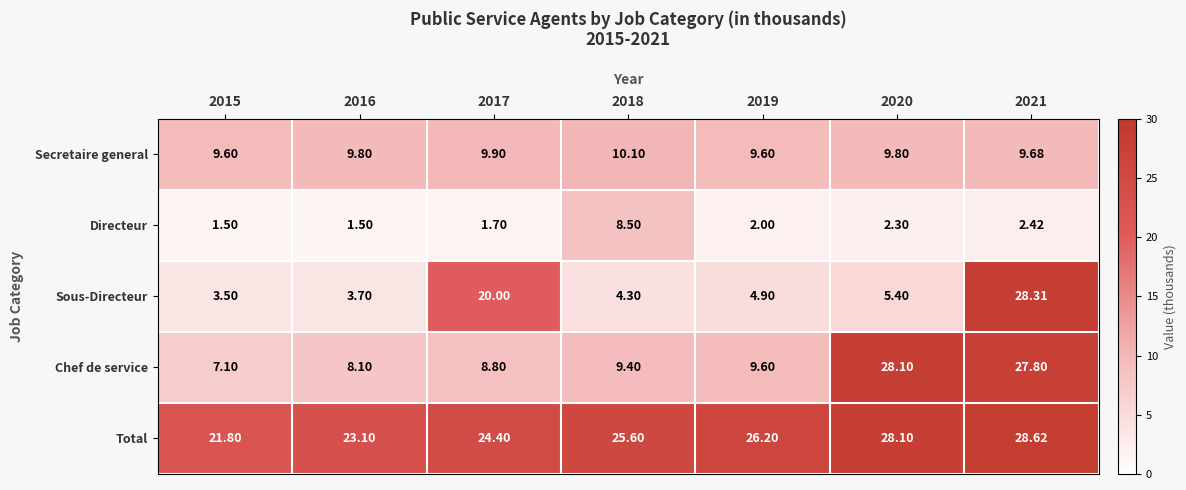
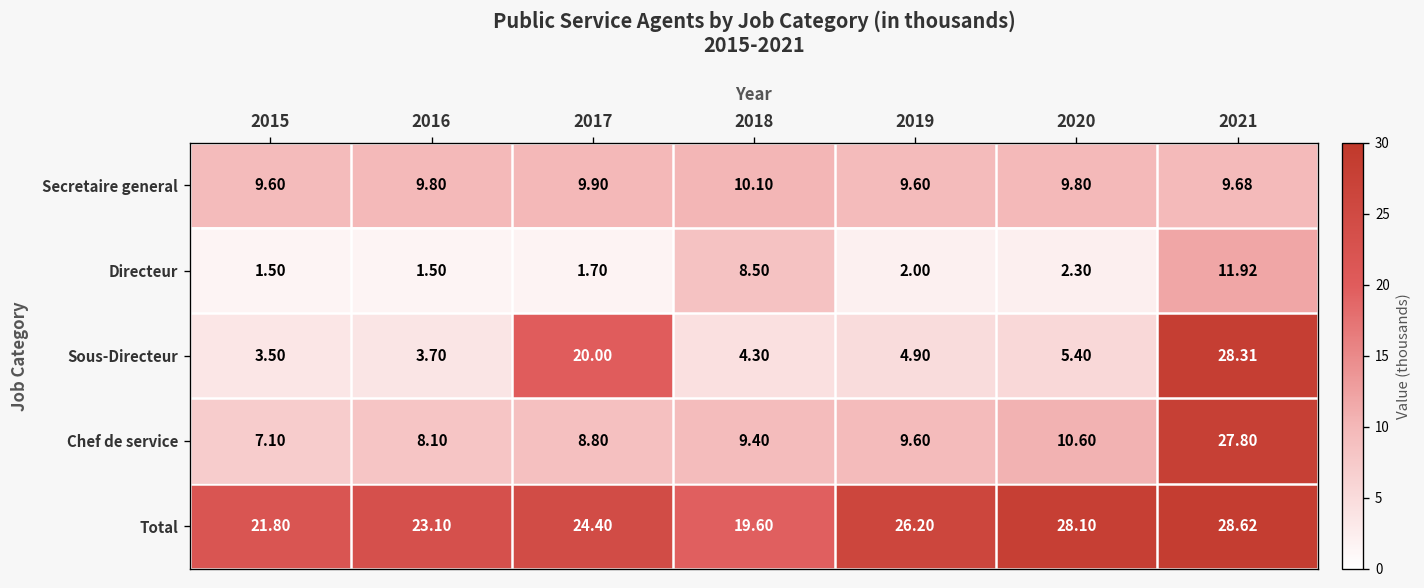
  {
    "Secretaire general": {
      "2015": 9.60,
      "2016": 9.80,
      "2017": 9.90,
      "2018": 10.10,
      "2019": 9.60,
      "2020": 9.80,
      "2021": 9.68
    },
    "Directeur": {
      "2015": 1.50,
      "2016": 1.50,
      "2017": 1.70,
      "2018": 8.50,
      "2019": 2.00,
      "2020": 2.30,
-     "2021": 2.42
+     "2021": 11.92
    },
    "Sous-Directeur": {
      "2015": 3.50,
      "2016": 3.70,
      "2017": 20.00,
      "2018": 4.30,
      "2019": 4.90,
      "2020": 5.40,
      "2021": 28.31
    },
    "Chef de service": {
      "2015": 7.10,
      "2016": 8.10,
      "2017": 8.80,
      "2018": 9.40,
      "2019": 9.60,
-     "2020": 28.10,
+     "2020": 10.60,
      "2021": 27.80
    },
    "Total": {
      "2015": 21.80,
      "2016": 23.10,
      "2017": 24.40,
-     "2018": 25.60,
+     "2018": 19.60,
      "2019": 26.20,
      "2020": 28.10,
      "2021": 28.62
    }
  }
